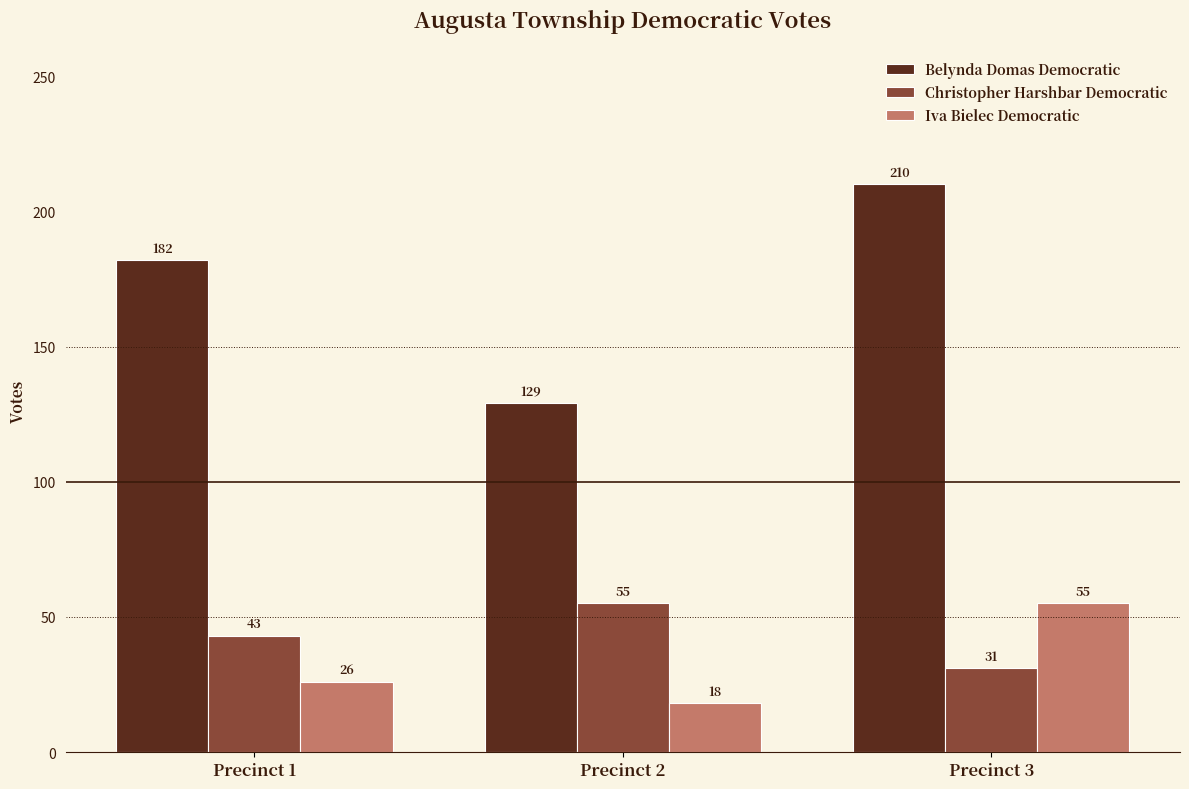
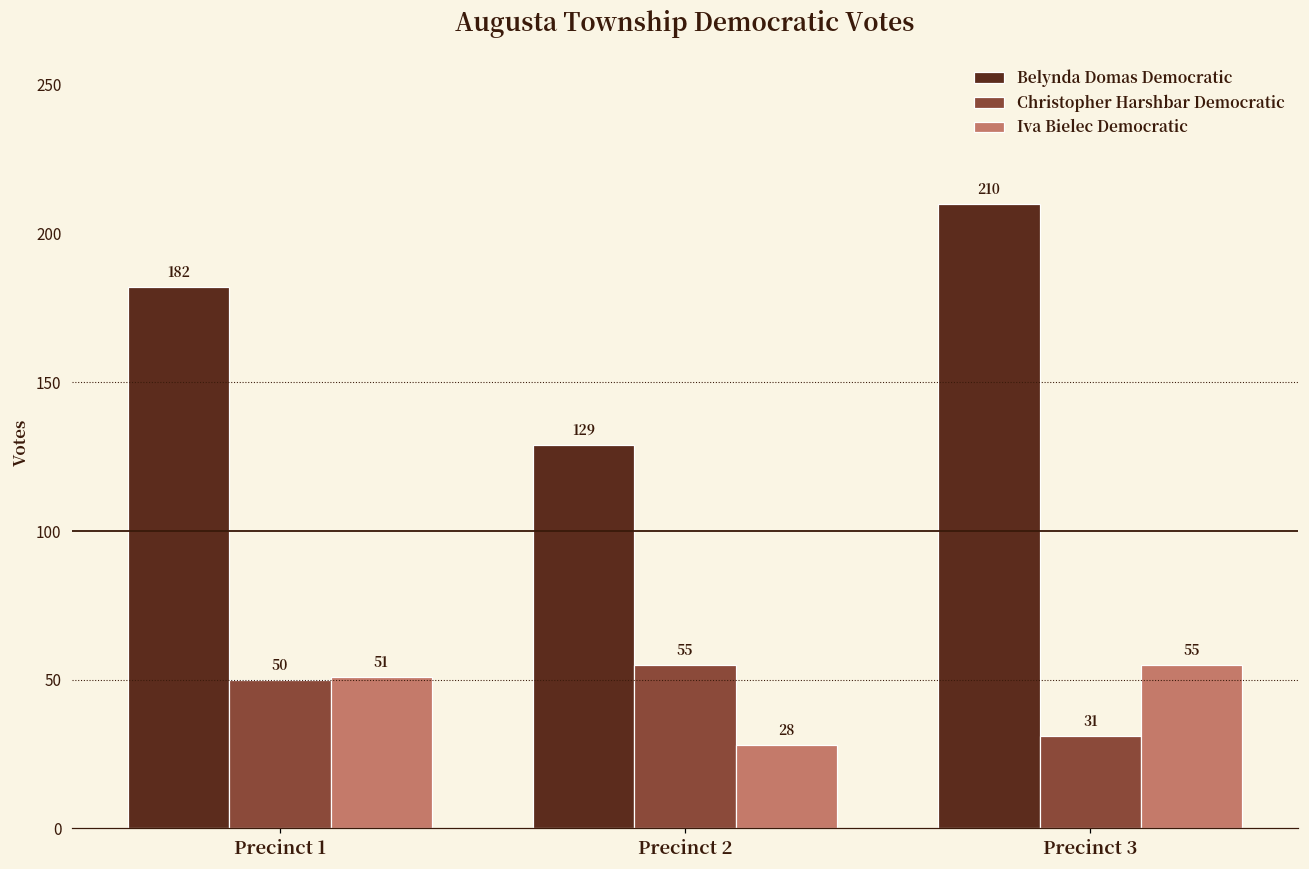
  {
    "Belynda Domas Democratic": {
      "Precinct 1": 182,
      "Precinct 2": 129,
      "Precinct 3": 210
    },
    "Christopher Harshbar Democratic": {
-     "Precinct 1": 43,
+     "Precinct 1": 50,
      "Precinct 2": 55,
      "Precinct 3": 31
    },
    "Iva Bielec Democratic": {
-     "Precinct 1": 26,
-     "Precinct 2": 18,
+     "Precinct 1": 51,
+     "Precinct 2": 28,
      "Precinct 3": 55
    }
  }
